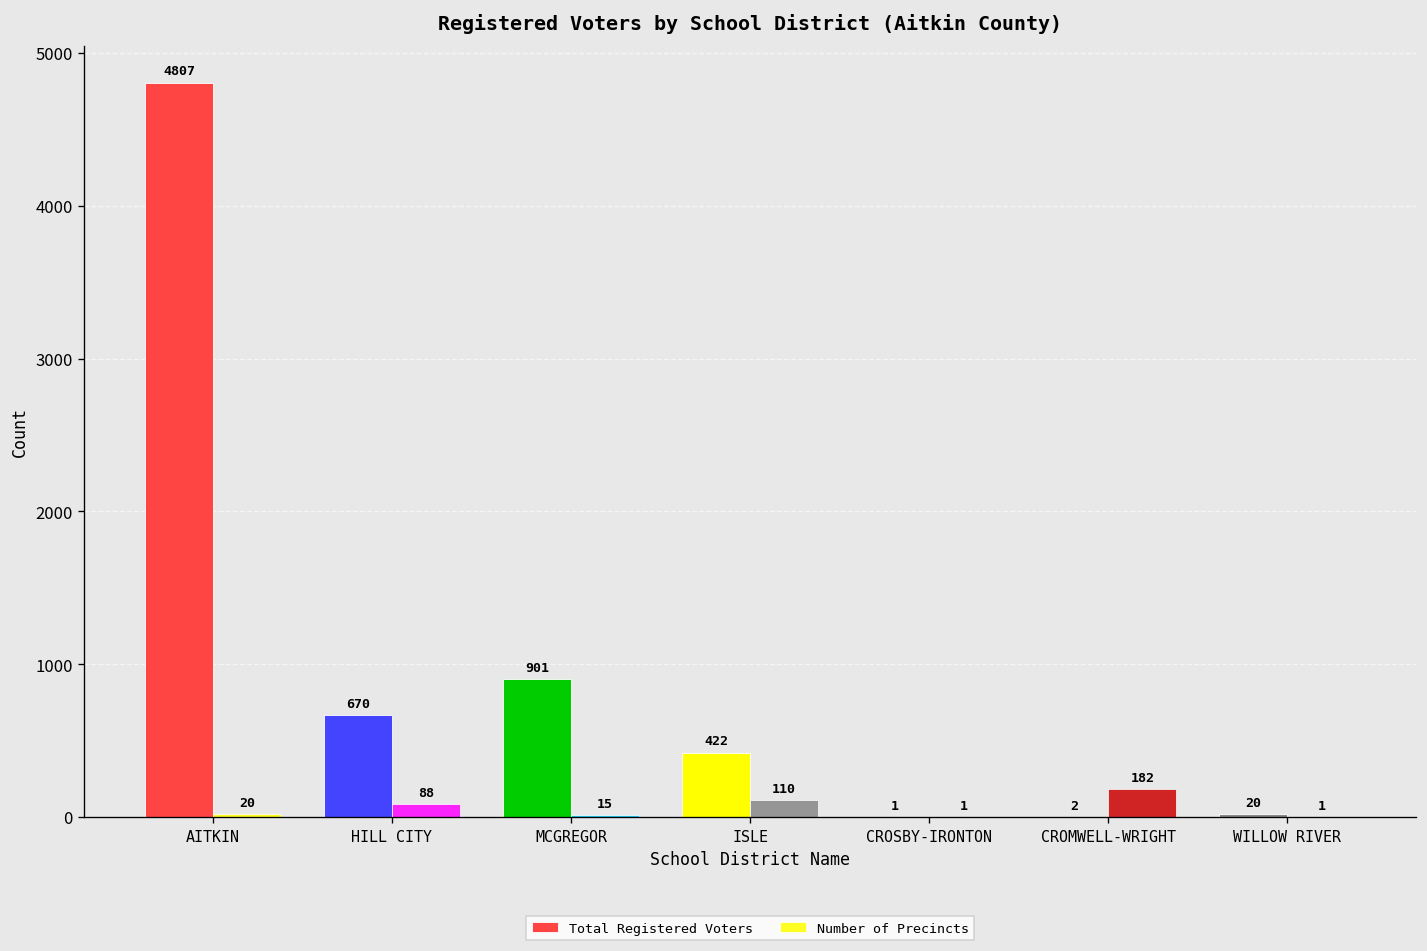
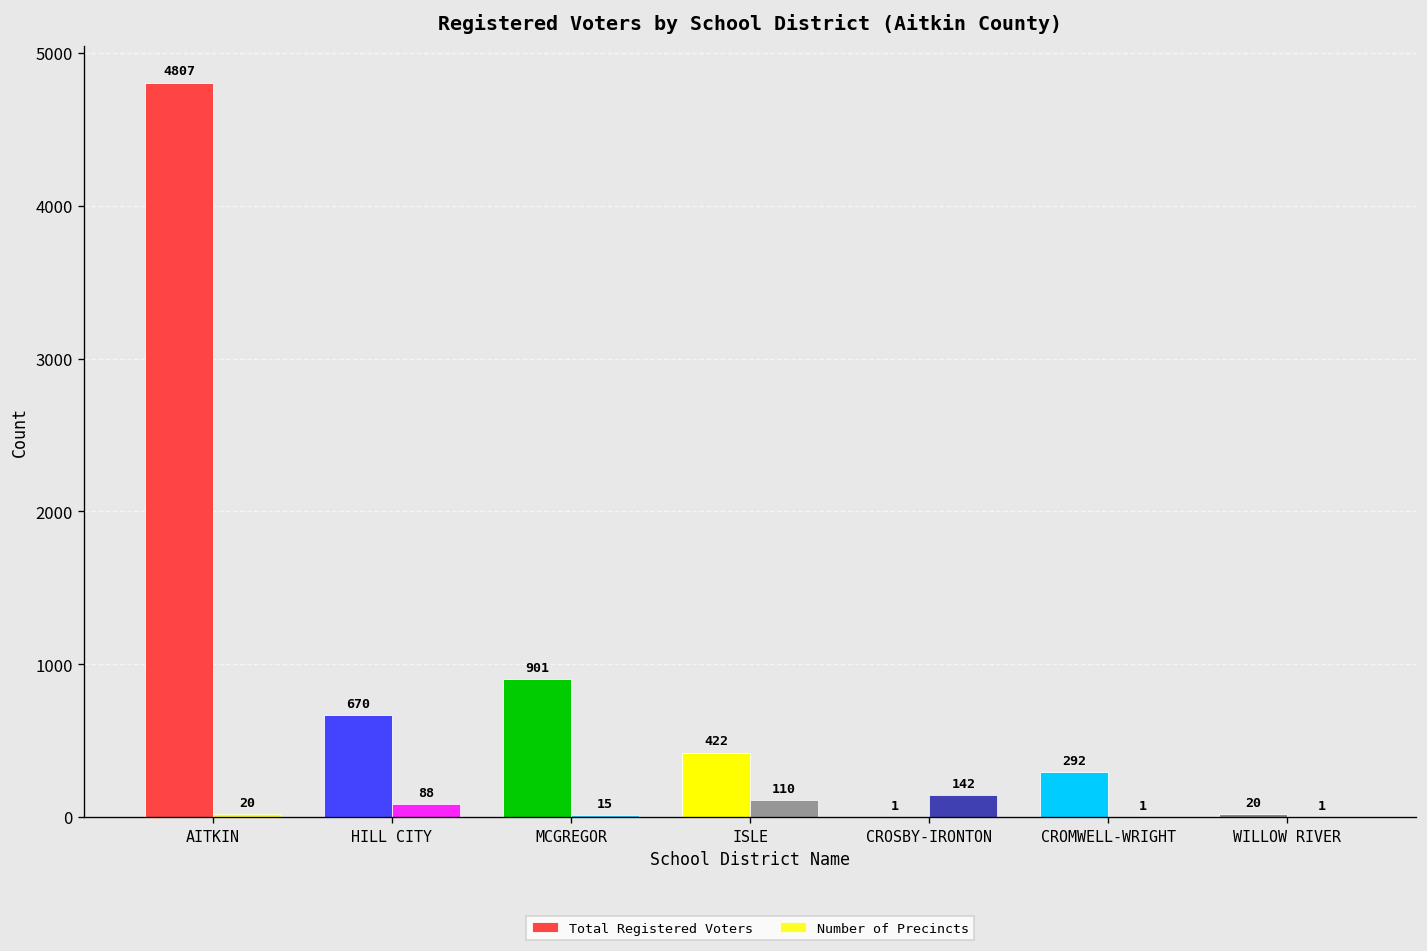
  {
    "Total Registered Voters": {
      "AITKIN": 4807,
      "HILL CITY": 670,
      "MCGREGOR": 901,
      "ISLE": 422,
      "CROSBY-IRONTON": 1,
-     "CROMWELL-WRIGHT": 2,
+     "CROMWELL-WRIGHT": 292,
      "WILLOW RIVER": 20
    },
    "Number of Precincts": {
      "AITKIN": 20,
      "HILL CITY": 88,
      "MCGREGOR": 15,
      "ISLE": 110,
-     "CROSBY-IRONTON": 1,
-     "CROMWELL-WRIGHT": 182,
+     "CROSBY-IRONTON": 142,
+     "CROMWELL-WRIGHT": 1,
      "WILLOW RIVER": 1
    }
  }
